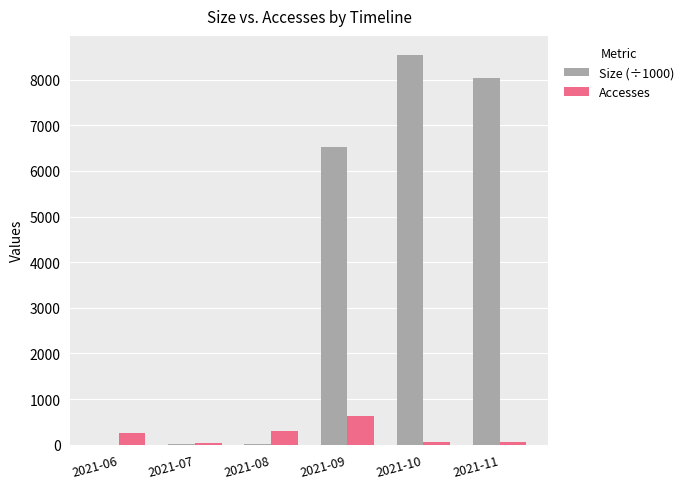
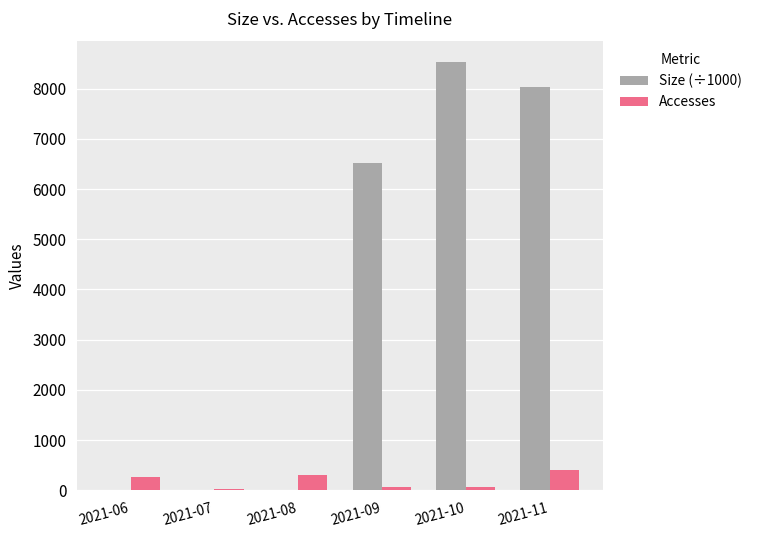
  {
    "Size (÷1000)": {
      "2021-09": 6500,
      "2021-10": 8500,
      "2021-11": 8000
    },
    "Accesses": {
      "2021-06": 300,
      "2021-08": 300,
-     "2021-09": 600,
+     "2021-09": 100,
      "2021-10": 100,
-     "2021-11": 100
+     "2021-11": 400
    }
  }
